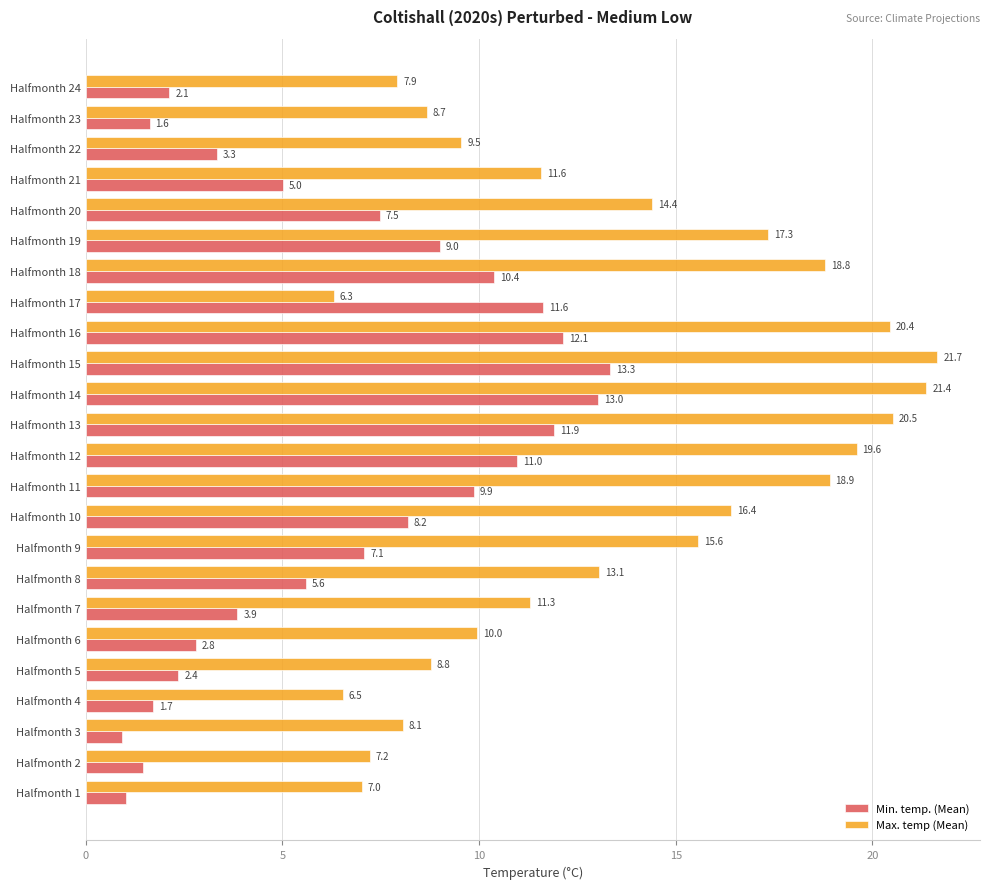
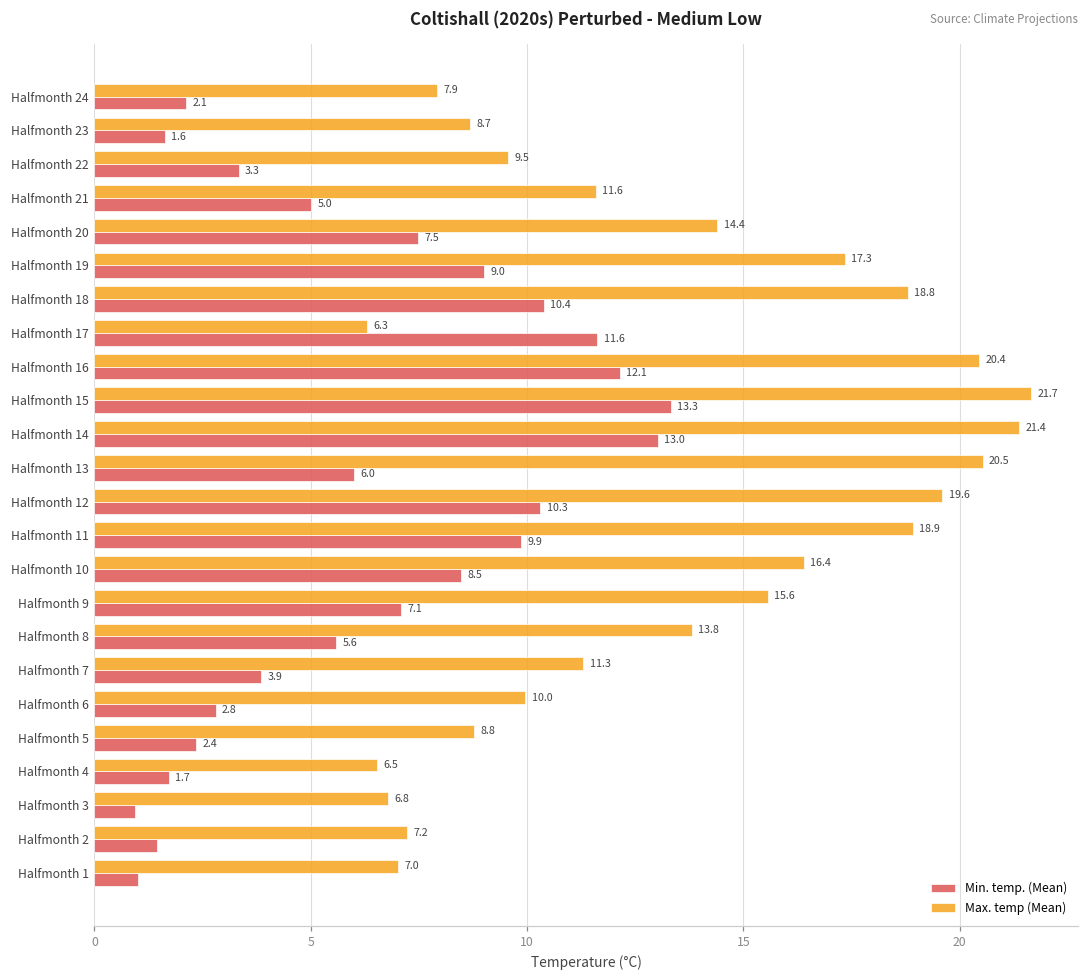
  {
    "Min. temp. (Mean)": {
      "Halfmonth 24": 2.1,
      "Halfmonth 23": 1.6,
      "Halfmonth 22": 3.3,
      "Halfmonth 21": 5.0,
      "Halfmonth 20": 7.5,
      "Halfmonth 19": 9.0,
      "Halfmonth 18": 10.4,
      "Halfmonth 17": 11.6,
      "Halfmonth 16": 12.1,
      "Halfmonth 15": 13.3,
      "Halfmonth 14": 13.0,
-     "Halfmonth 13": 11.9,
-     "Halfmonth 12": 11.0,
+     "Halfmonth 13": 6.0,
+     "Halfmonth 12": 10.3,
      "Halfmonth 11": 9.9,
-     "Halfmonth 10": 8.2,
+     "Halfmonth 10": 8.5,
      "Halfmonth 9": 7.1,
      "Halfmonth 8": 5.6,
      "Halfmonth 7": 3.9,
      "Halfmonth 6": 2.8,
      "Halfmonth 5": 2.4,
      "Halfmonth 4": 1.7
    },
    "Max. temp (Mean)": {
      "Halfmonth 24": 7.9,
      "Halfmonth 23": 8.7,
      "Halfmonth 22": 9.5,
      "Halfmonth 21": 11.6,
      "Halfmonth 20": 14.4,
      "Halfmonth 19": 17.3,
      "Halfmonth 18": 18.8,
      "Halfmonth 17": 6.3,
      "Halfmonth 16": 20.4,
      "Halfmonth 15": 21.7,
      "Halfmonth 14": 21.4,
      "Halfmonth 13": 20.5,
      "Halfmonth 12": 19.6,
      "Halfmonth 11": 18.9,
      "Halfmonth 10": 16.4,
      "Halfmonth 9": 15.6,
-     "Halfmonth 8": 13.1,
+     "Halfmonth 8": 13.8,
      "Halfmonth 7": 11.3,
      "Halfmonth 6": 10.0,
      "Halfmonth 5": 8.8,
      "Halfmonth 4": 6.5,
-     "Halfmonth 3": 8.1,
+     "Halfmonth 3": 6.8,
      "Halfmonth 2": 7.2,
      "Halfmonth 1": 7.0
    }
  }
